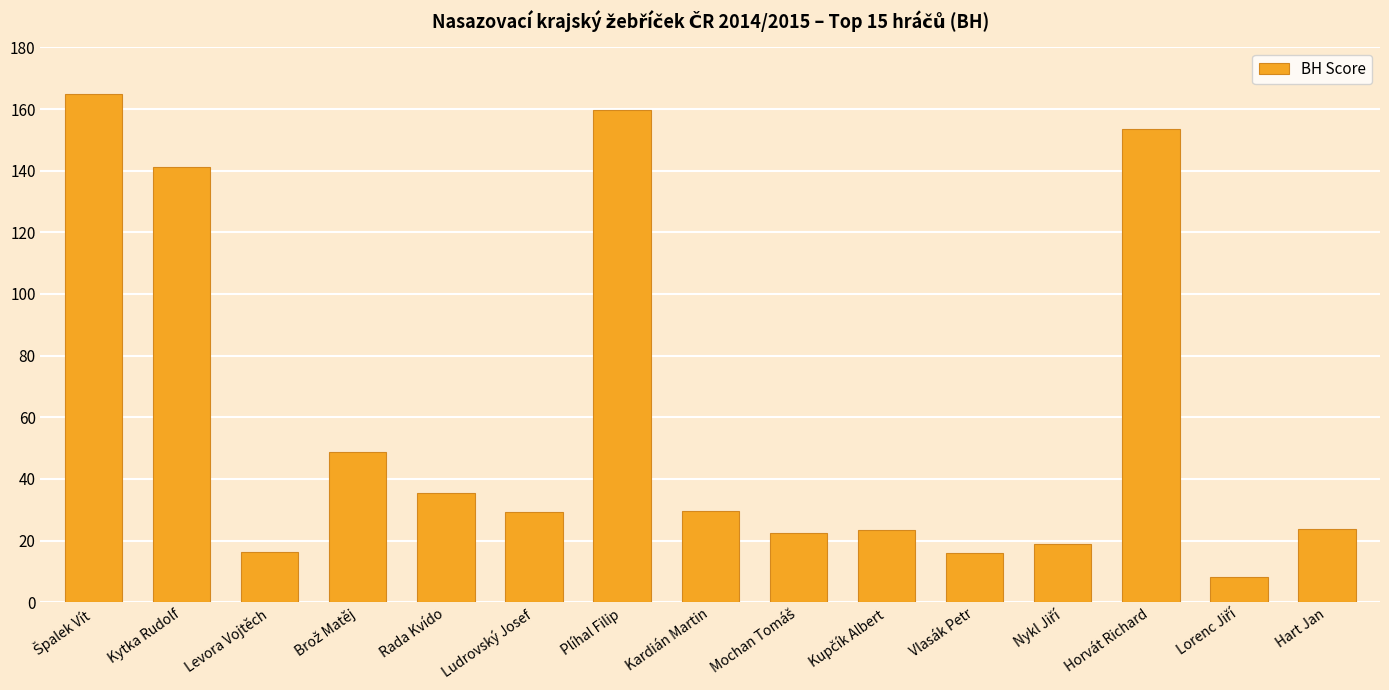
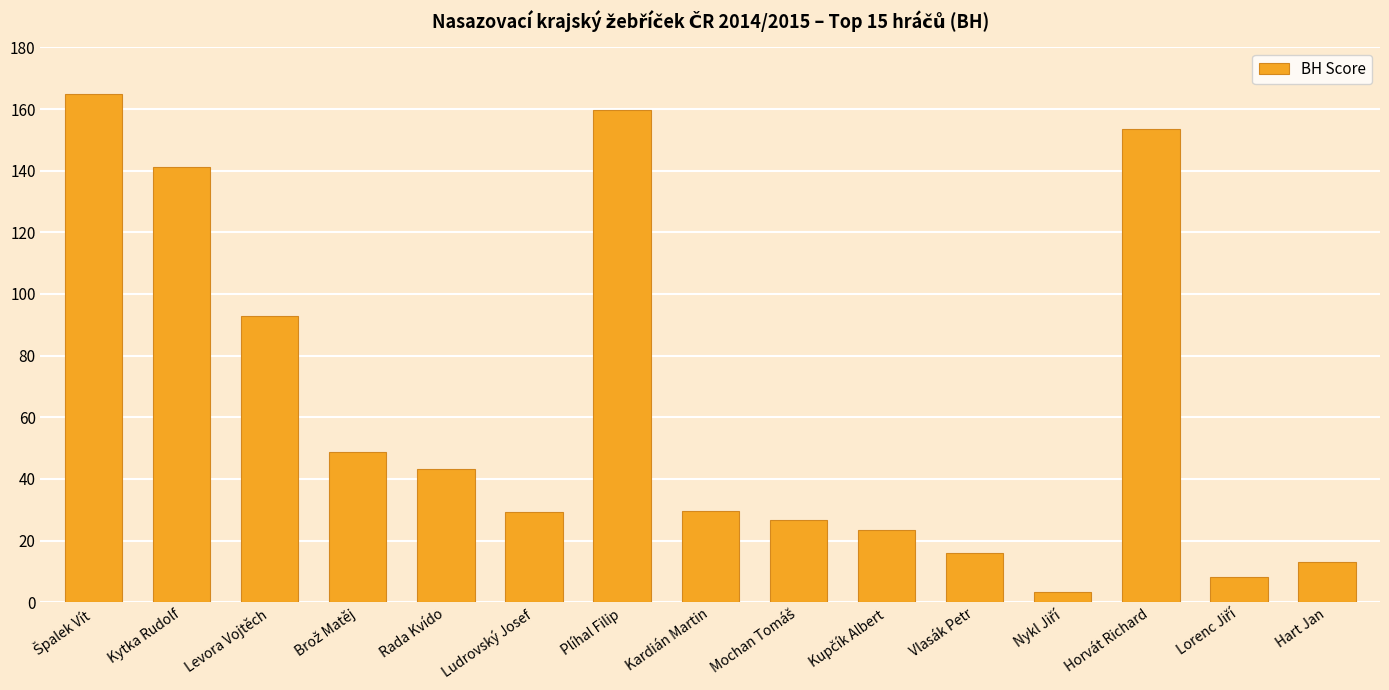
  {
    "Špalek Vít": 165,
    "Kytka Rudolf": 141,
-   "Levora Vojtěch": 16,
+   "Levora Vojtěch": 93,
    "Brož Matěj": 49,
-   "Rada Kvído": 35,
+   "Rada Kvído": 43,
    "Ludrovský Josef": 29,
    "Plíhal Filip": 160,
    "Kardián Martin": 30,
-   "Mochan Tomáš": 22,
+   "Mochan Tomáš": 27,
    "Kupčík Albert": 24,
    "Vlasák Petr": 16,
-   "Nykl Jiří": 19,
+   "Nykl Jiří": 3,
    "Horvát Richard": 154,
    "Lorenc Jiří": 8,
-   "Hart Jan": 24
+   "Hart Jan": 13
  }
